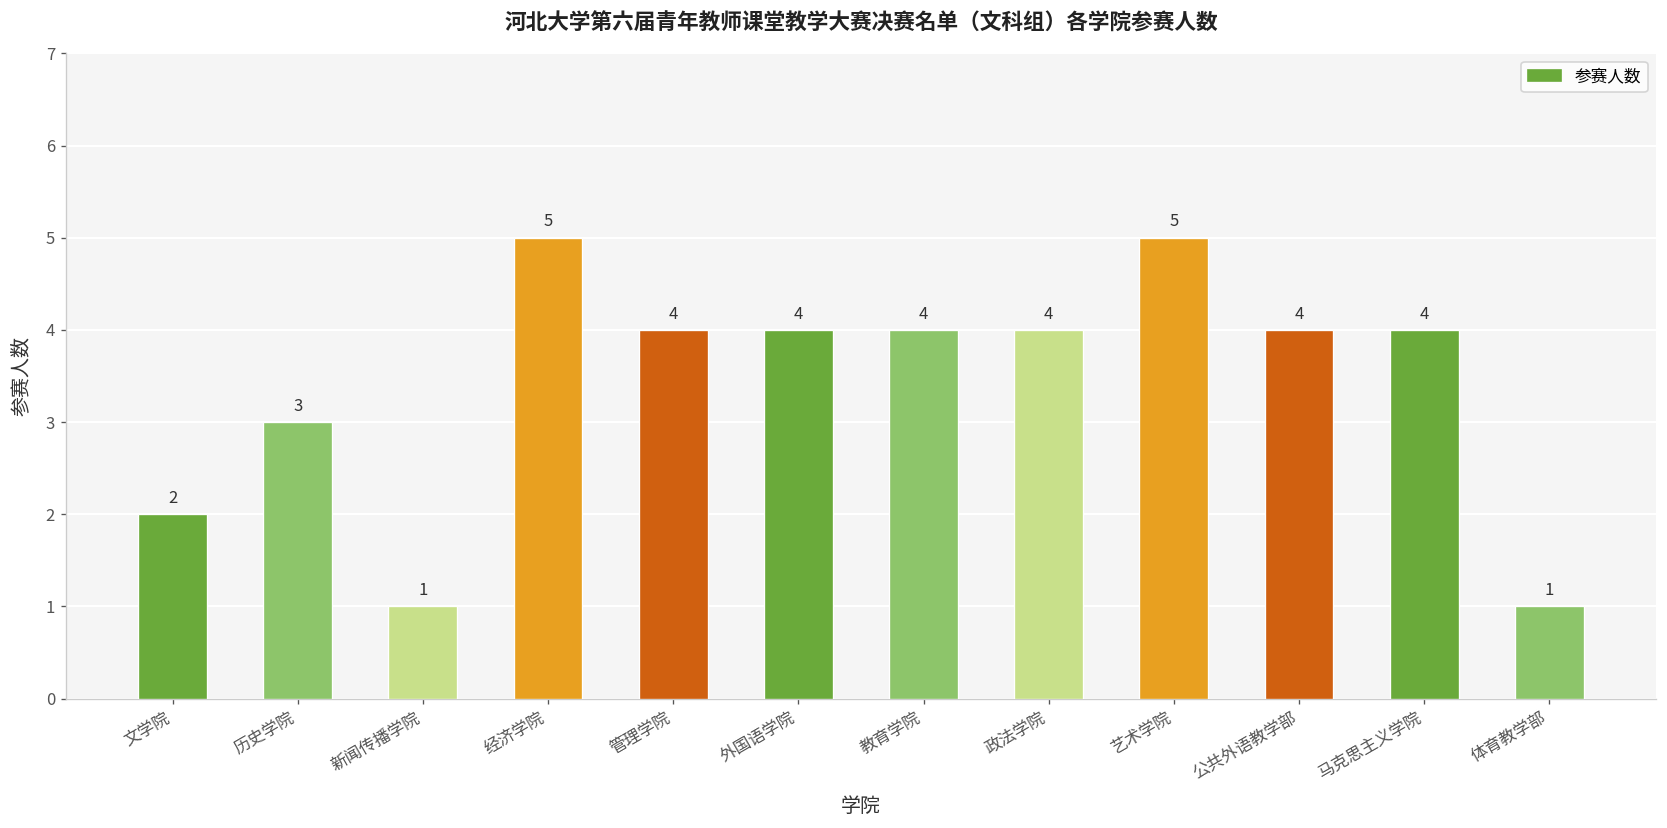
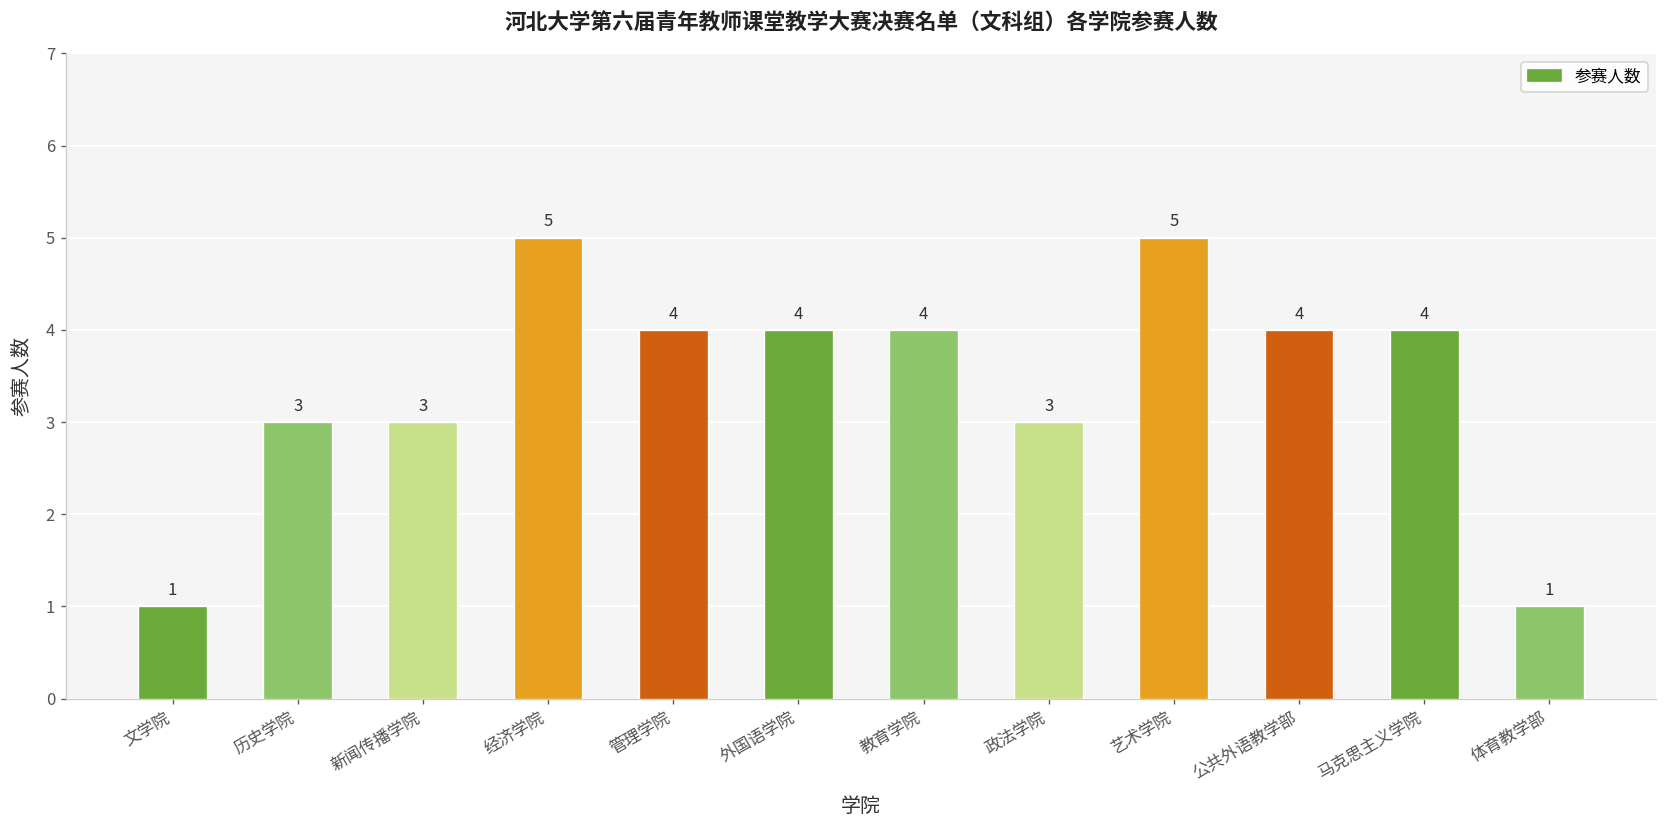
  {
-   "文学院": 2,
+   "文学院": 1,
    "历史学院": 3,
-   "新闻传播学院": 1,
+   "新闻传播学院": 3,
    "经济学院": 5,
    "管理学院": 4,
    "外国语学院": 4,
    "教育学院": 4,
-   "政法学院": 4,
+   "政法学院": 3,
    "艺术学院": 5,
    "公共外语教学部": 4,
    "马克思主义学院": 4,
    "体育教学部": 1
  }
